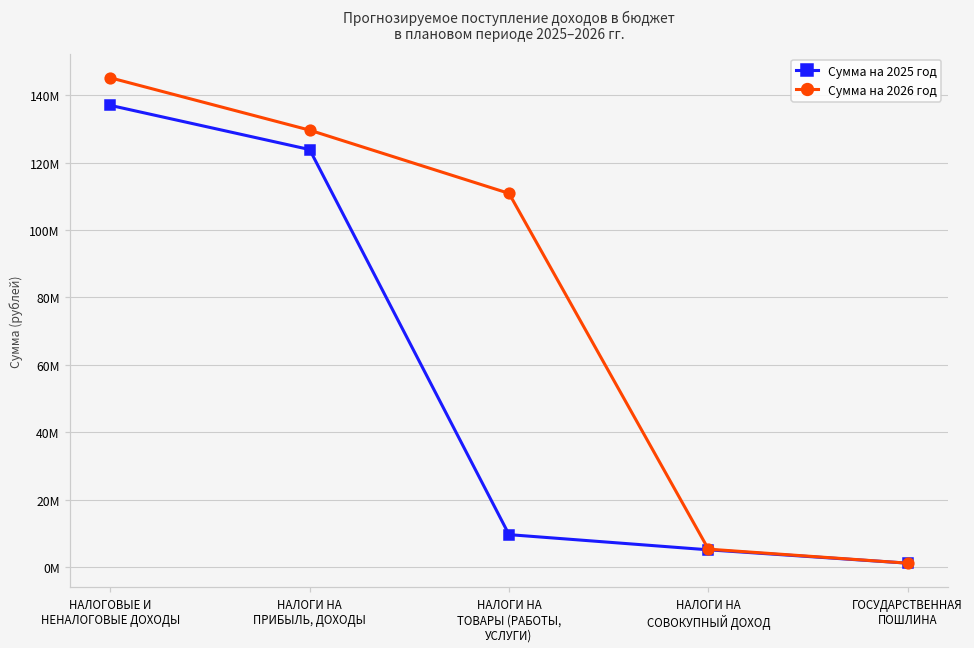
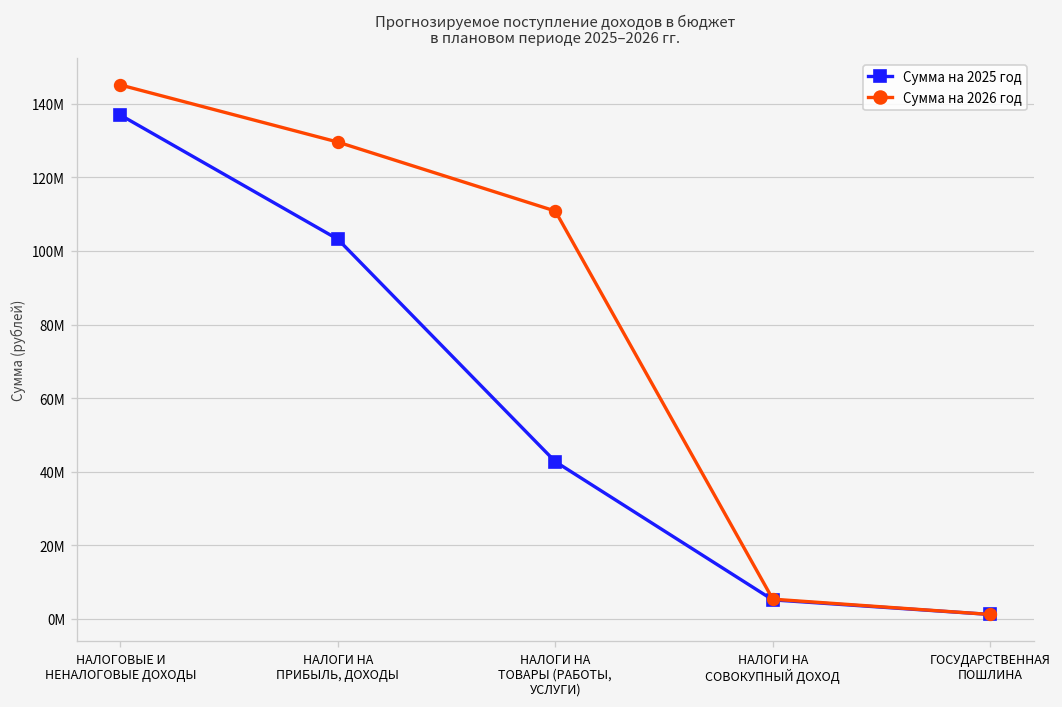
  {
    "Сумма на 2025 год": {
      "НАЛОГОВЫЕ И НЕНАЛОГОВЫЕ ДОХОДЫ": 137000000,
-     "НАЛОГИ НА ПРИБЫЛЬ, ДОХОДЫ": 124000000,
-     "НАЛОГИ НА ТОВАРЫ (РАБОТЫ, УСЛУГИ)": 10000000
+     "НАЛОГИ НА ПРИБЫЛЬ, ДОХОДЫ": 103000000,
+     "НАЛОГИ НА ТОВАРЫ (РАБОТЫ, УСЛУГИ)": 43000000
    },
    "Сумма на 2026 год": {
      "НАЛОГОВЫЕ И НЕНАЛОГОВЫЕ ДОХОДЫ": 145000000,
      "НАЛОГИ НА ПРИБЫЛЬ, ДОХОДЫ": 130000000,
      "НАЛОГИ НА ТОВАРЫ (РАБОТЫ, УСЛУГИ)": 111000000
    }
  }
